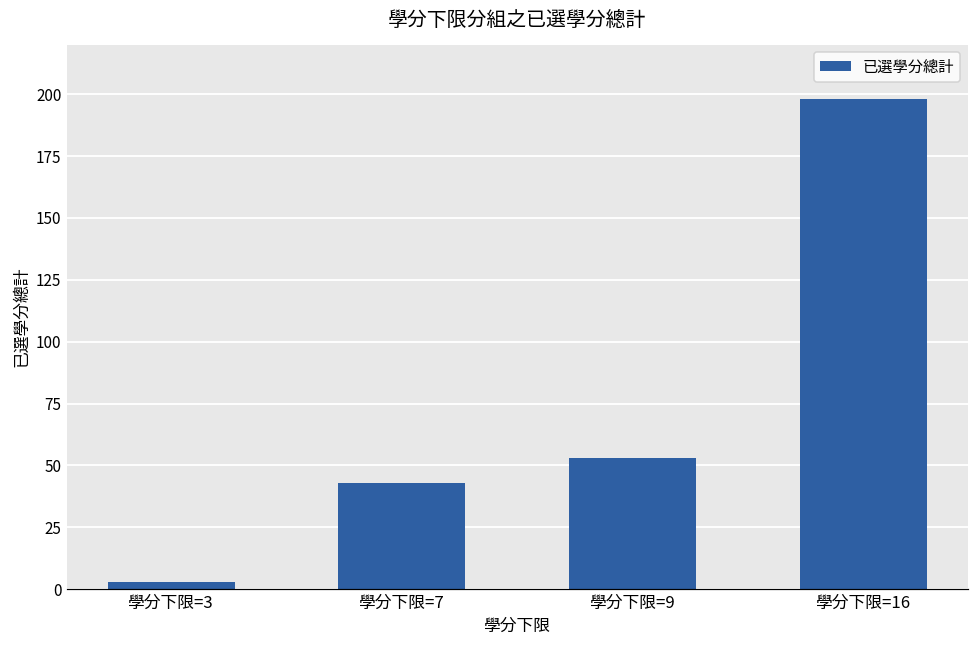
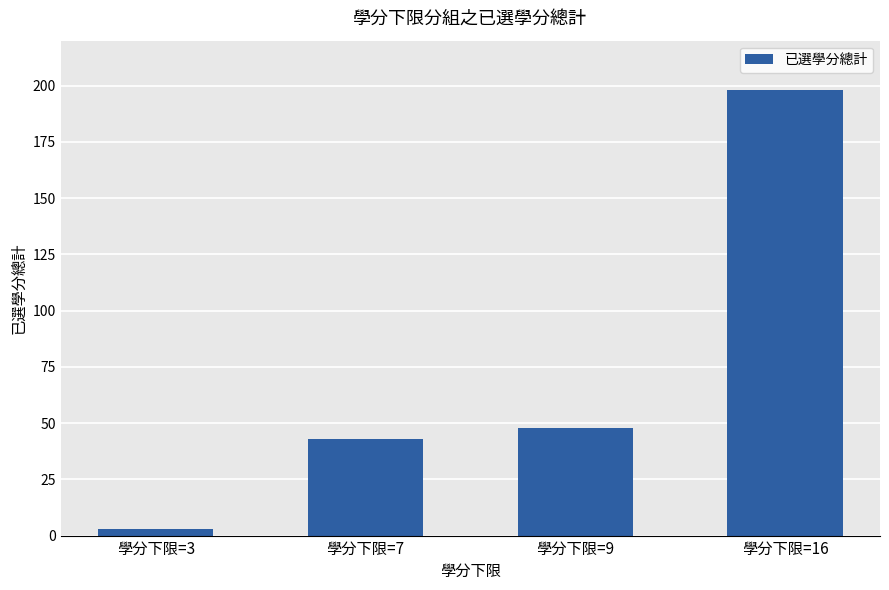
  {
    "學分下限=3": 3,
    "學分下限=7": 43,
-   "學分下限=9": 53,
+   "學分下限=9": 48,
    "學分下限=16": 198
  }
